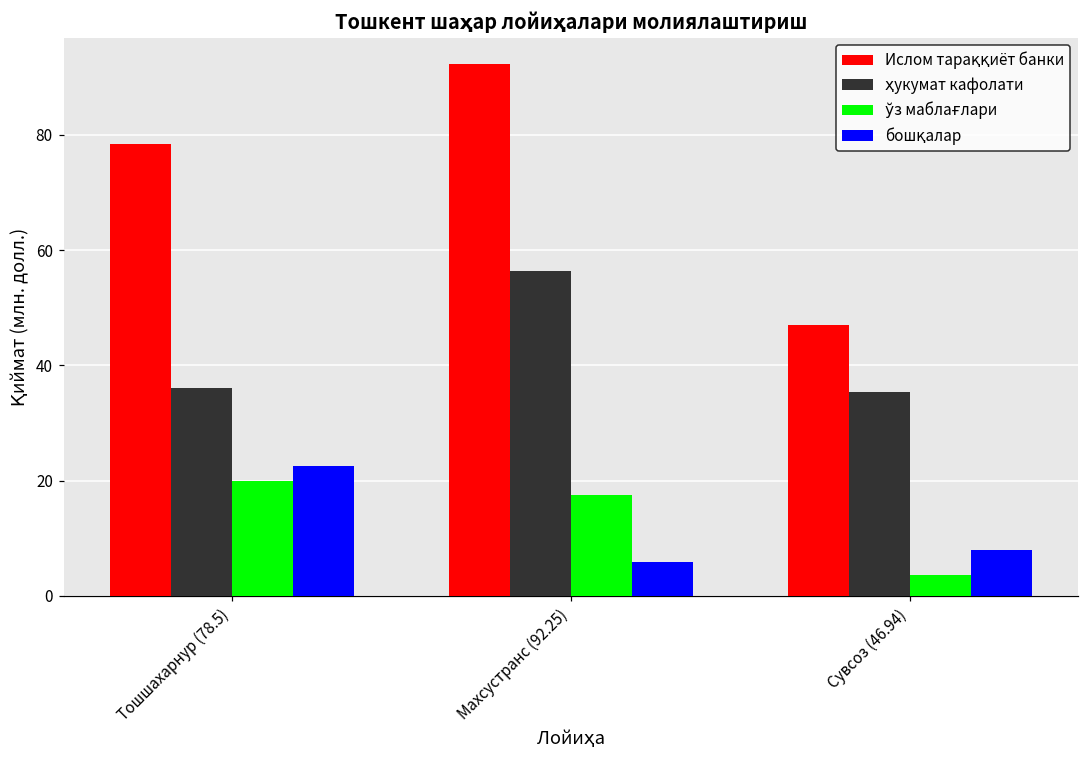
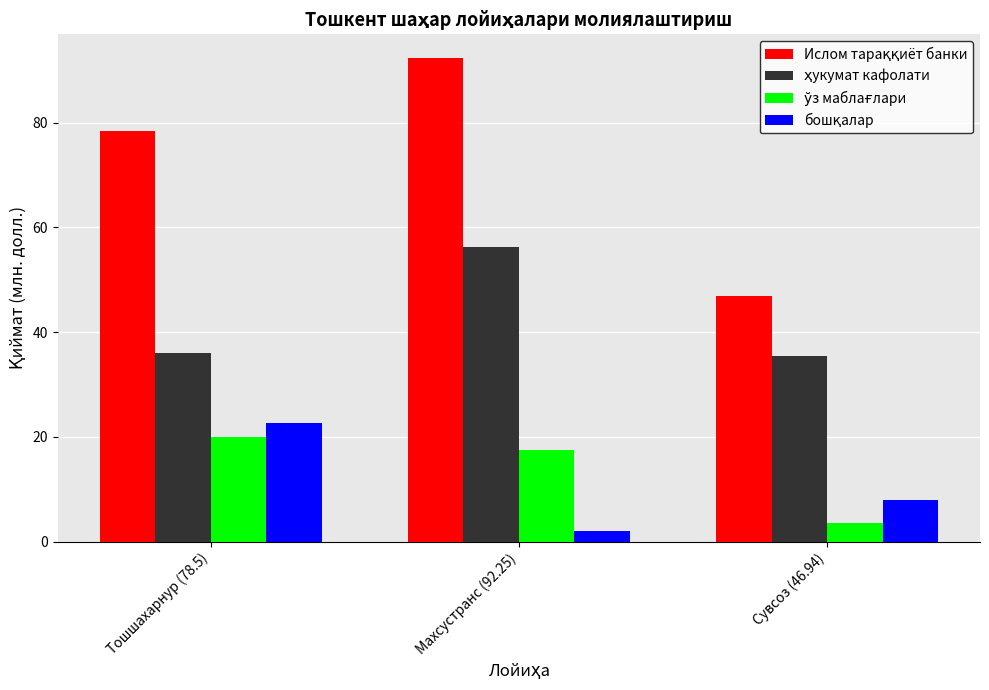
  {
    "Ислом тараққиёт банки": {
      "Тошшахарнур (78.5)": 79,
      "Махсустранс (92.25)": 92,
      "Сувсоз (46.94)": 47
    },
    "ҳукумат кафолати": {
      "Тошшахарнур (78.5)": 36,
      "Махсустранс (92.25)": 56,
      "Сувсоз (46.94)": 35
    },
    "ўз маблағлари": {
      "Тошшахарнур (78.5)": 20,
      "Махсустранс (92.25)": 17,
      "Сувсоз (46.94)": 4
    },
    "бошқалар": {
      "Тошшахарнур (78.5)": 23,
-     "Махсустранс (92.25)": 6,
+     "Махсустранс (92.25)": 2,
      "Сувсоз (46.94)": 8
    }
  }
